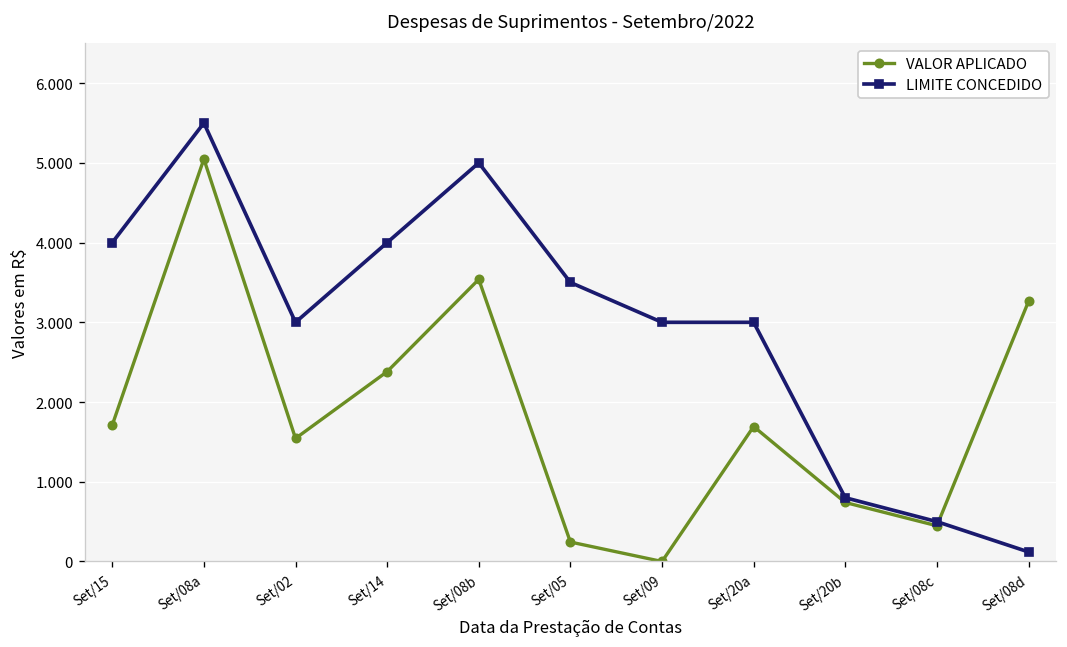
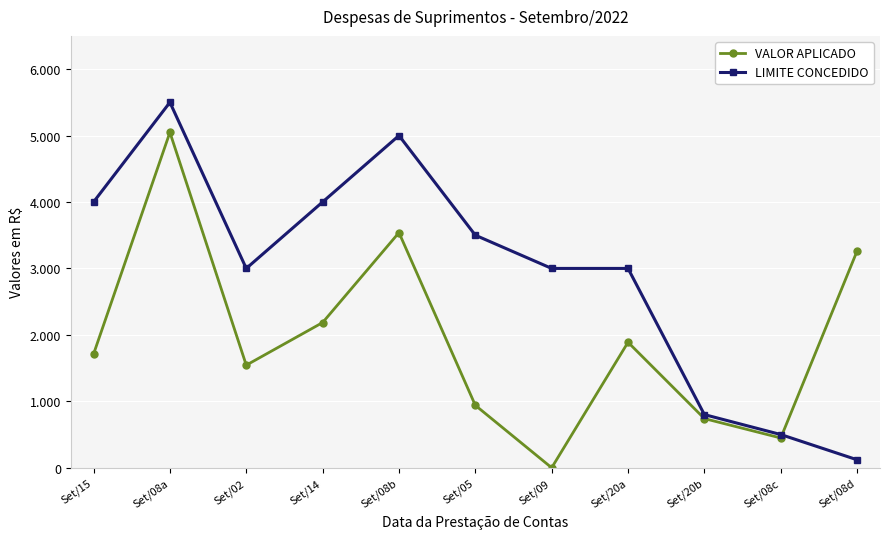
  {
    "VALOR APLICADO": {
      "Set/15": 1.7,
      "Set/08a": 5.0,
      "Set/02": 1.5,
-     "Set/14": 2.4,
+     "Set/14": 2.2,
      "Set/08b": 3.5,
-     "Set/05": 0.2,
+     "Set/05": 0.9,
      "Set/09": 0.0,
-     "Set/20a": 1.7,
+     "Set/20a": 1.9,
      "Set/20b": 0.7,
      "Set/08c": 0.4,
      "Set/08d": 3.3
    },
    "LIMITE CONCEDIDO": {
      "Set/15": 4.0,
      "Set/08a": 5.5,
      "Set/02": 3.0,
      "Set/14": 4.0,
      "Set/08b": 5.0,
      "Set/05": 3.5,
      "Set/09": 3.0,
      "Set/20a": 3.0,
      "Set/20b": 0.8,
      "Set/08c": 0.5,
      "Set/08d": 0.1
    }
  }
